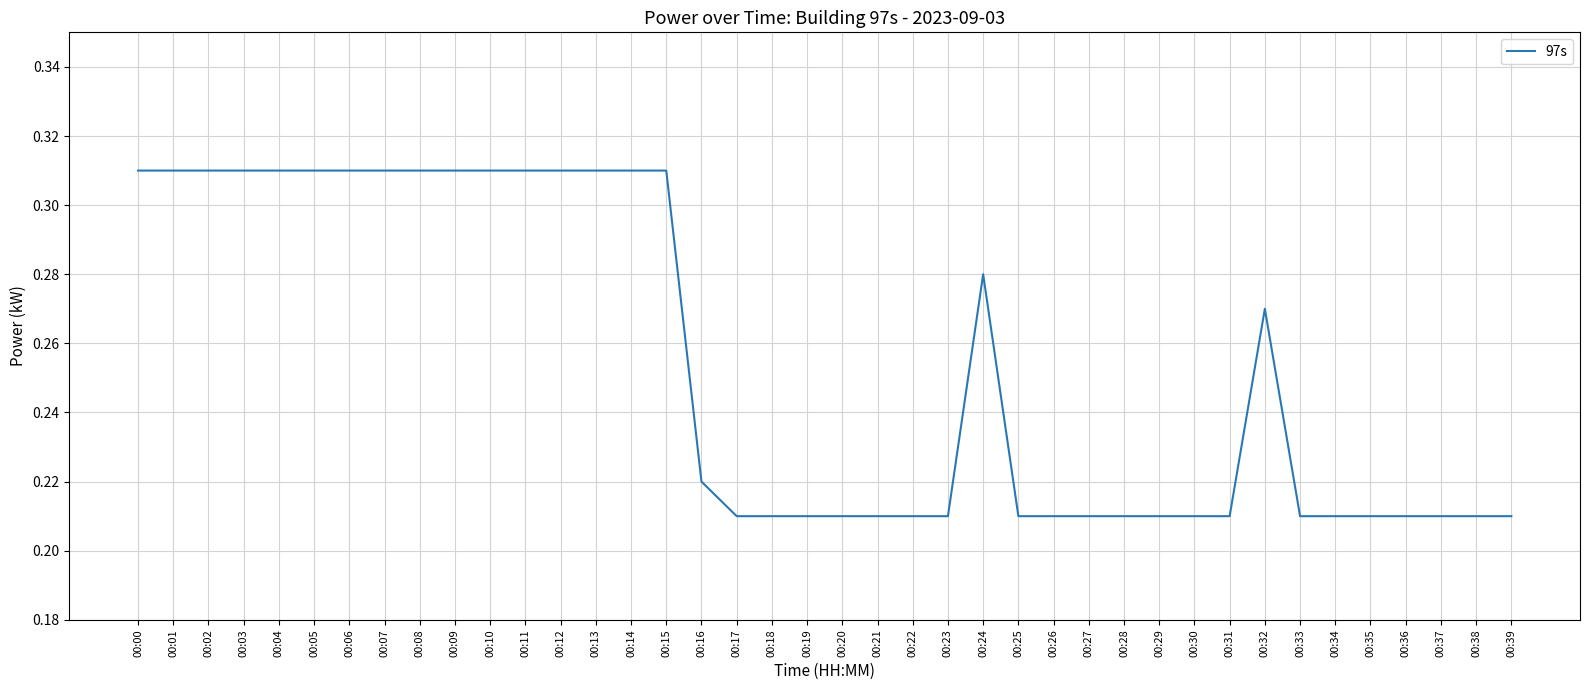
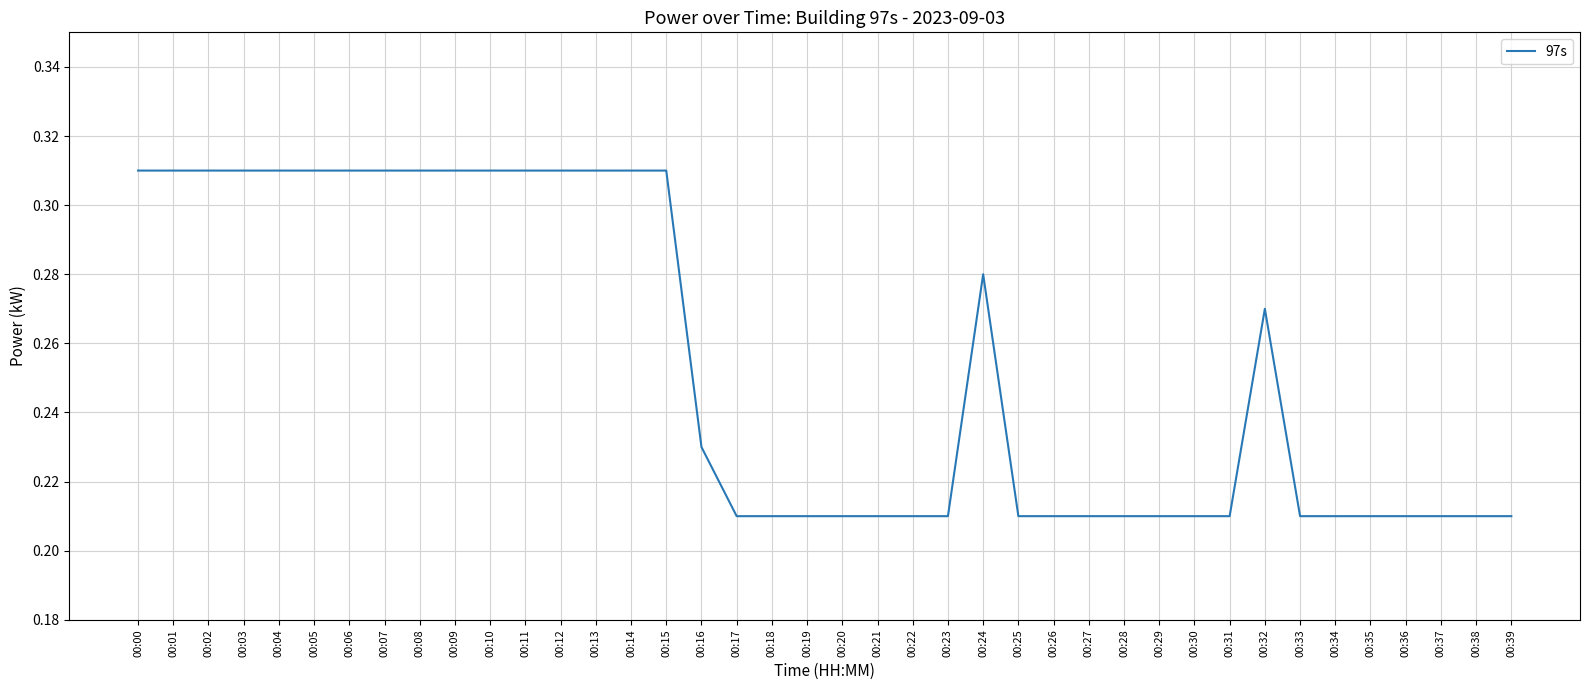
  {
    "00:00": 0.31,
    "00:01": 0.31,
    "00:02": 0.31,
    "00:03": 0.31,
    "00:04": 0.31,
    "00:05": 0.31,
    "00:06": 0.31,
    "00:07": 0.31,
    "00:08": 0.31,
    "00:09": 0.31,
    "00:10": 0.31,
    "00:11": 0.31,
    "00:12": 0.31,
    "00:13": 0.31,
    "00:14": 0.31,
    "00:15": 0.31,
-   "00:16": 0.22,
+   "00:16": 0.23,
    "00:17": 0.21,
    "00:18": 0.21,
    "00:19": 0.21,
    "00:20": 0.21,
    "00:21": 0.21,
    "00:22": 0.21,
    "00:23": 0.21,
    "00:24": 0.28,
    "00:25": 0.21,
    "00:26": 0.21,
    "00:27": 0.21,
    "00:28": 0.21,
    "00:29": 0.21,
    "00:30": 0.21,
    "00:31": 0.21,
    "00:32": 0.27,
    "00:33": 0.21,
    "00:34": 0.21,
    "00:35": 0.21,
    "00:36": 0.21,
    "00:37": 0.21,
    "00:38": 0.21,
    "00:39": 0.21
  }
